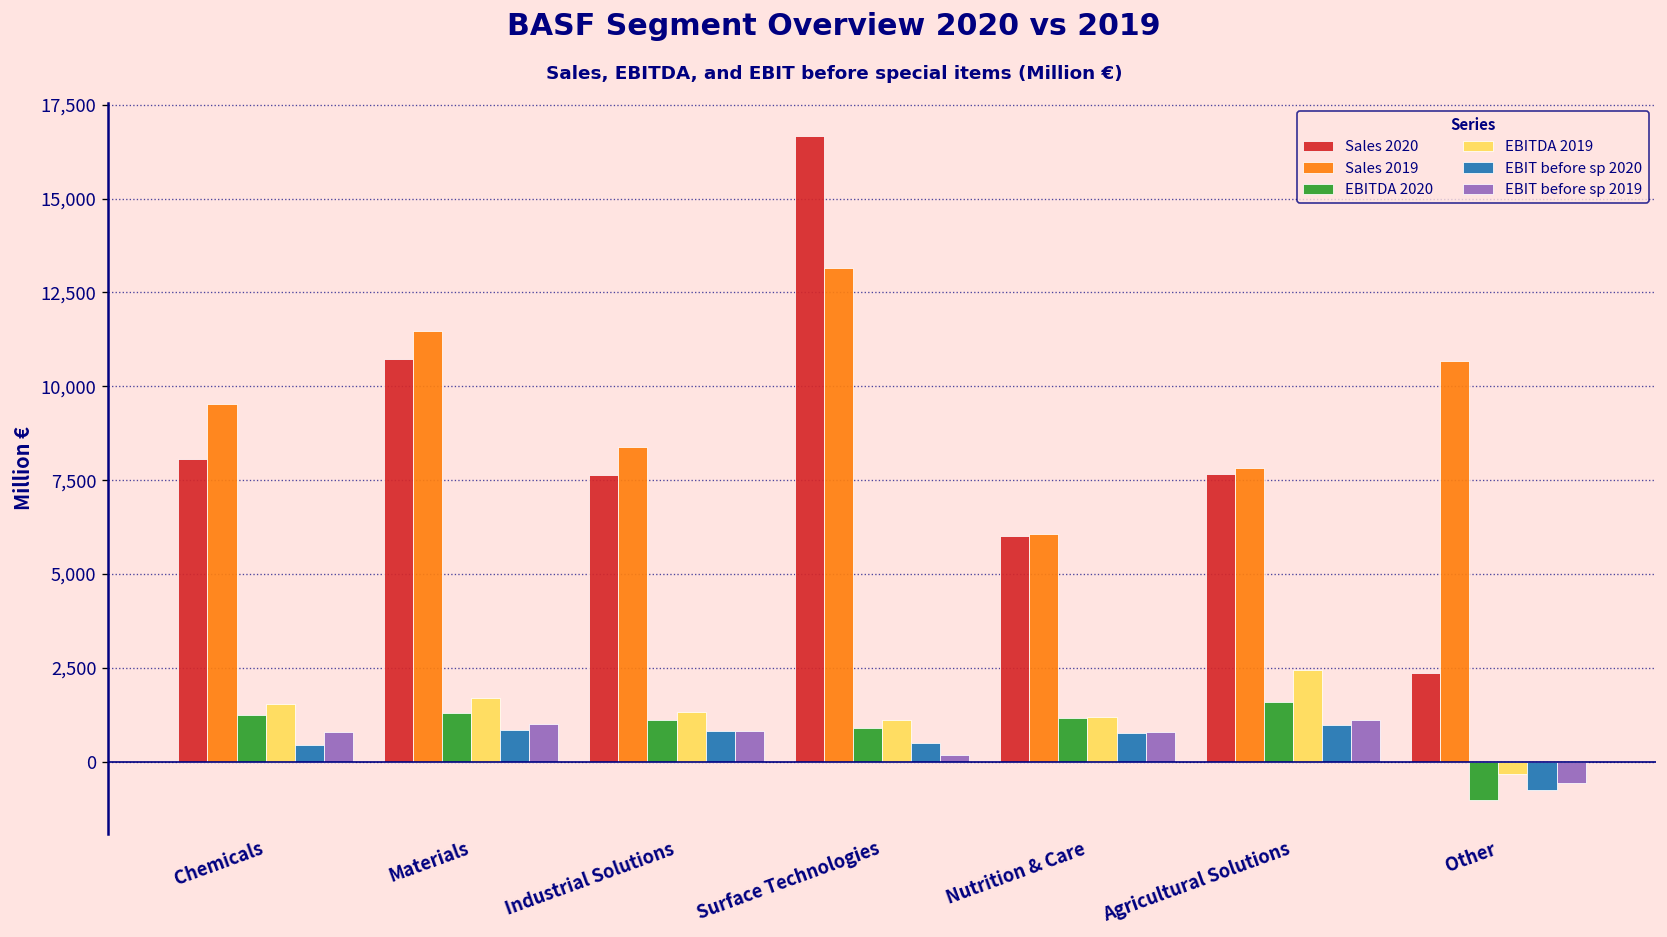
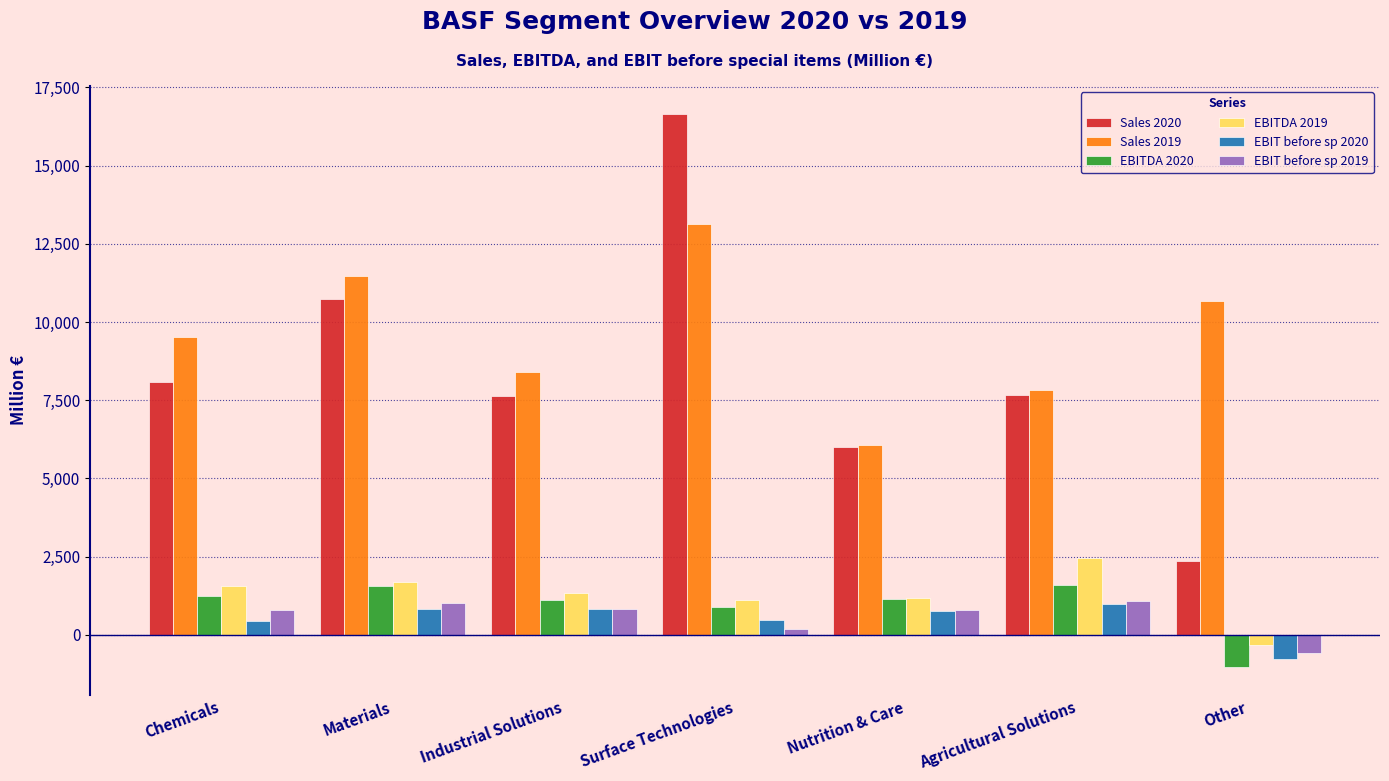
  {
    "Sales 2020": {
      "Chemicals": "8,100",
      "Materials": "10,700",
      "Industrial Solutions": "7,600",
      "Surface Technologies": "16,700",
      "Nutrition & Care": "6,000",
      "Agricultural Solutions": "7,700",
      "Other": "2,400"
    },
    "Sales 2019": {
      "Chemicals": "9,500",
      "Materials": "11,500",
      "Industrial Solutions": "8,400",
      "Surface Technologies": "13,100",
      "Nutrition & Care": "6,100",
      "Agricultural Solutions": "7,800",
      "Other": "10,700"
    },
    "EBITDA 2020": {
      "Chemicals": "1,200",
-     "Materials": "1,300",
+     "Materials": "1,600",
      "Industrial Solutions": "1,100",
      "Surface Technologies": "900",
      "Nutrition & Care": "1,200",
      "Agricultural Solutions": "1,600",
      "Other": "-1,000"
    },
    "EBITDA 2019": {
      "Chemicals": "1,500",
      "Materials": "1,700",
      "Industrial Solutions": "1,300",
      "Surface Technologies": "1,100",
      "Nutrition & Care": "1,200",
      "Agricultural Solutions": "2,400",
      "Other": "-300"
    },
    "EBIT before sp 2020": {
      "Chemicals": "400",
      "Materials": "800",
      "Industrial Solutions": "800",
      "Surface Technologies": "500",
      "Nutrition & Care": "800",
      "Agricultural Solutions": "1,000",
      "Other": "-800"
    },
    "EBIT before sp 2019": {
      "Chemicals": "800",
      "Materials": "1,000",
      "Industrial Solutions": "800",
      "Surface Technologies": "200",
      "Nutrition & Care": "800",
      "Agricultural Solutions": "1,100",
      "Other": "-600"
    }
  }
